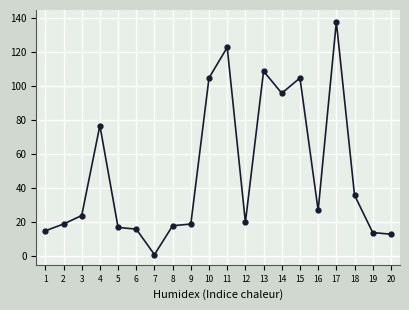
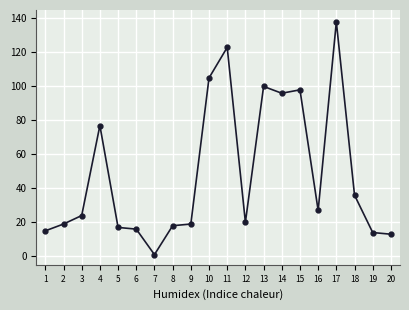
  {
    "1": 15,
    "2": 19,
    "3": 24,
    "4": 77,
    "5": 17,
    "6": 16,
    "7": 1,
    "8": 18,
    "9": 19,
    "10": 105,
    "11": 123,
    "12": 20,
-   "13": 109,
+   "13": 100,
    "14": 96,
-   "15": 105,
+   "15": 98,
    "16": 27,
    "17": 138,
    "18": 36,
    "19": 14,
    "20": 13
  }
